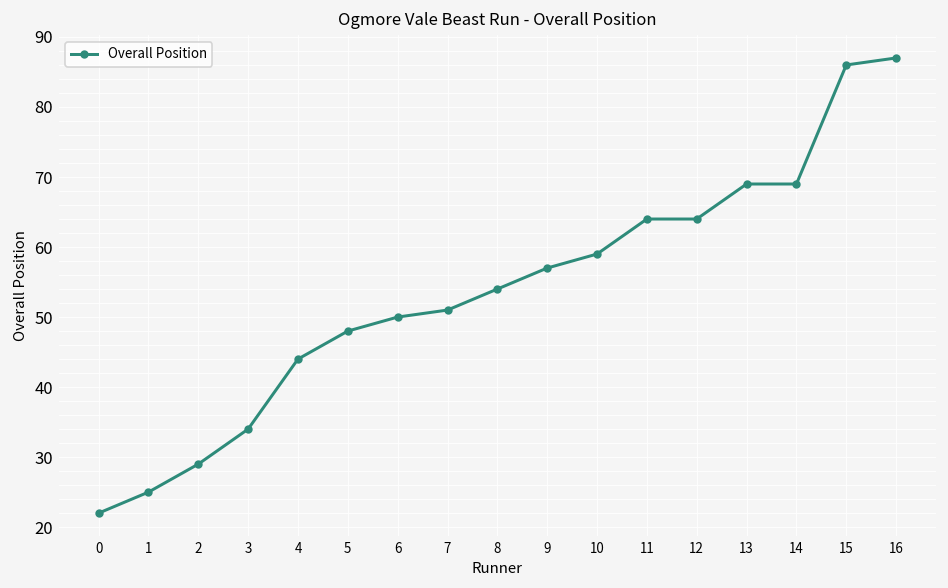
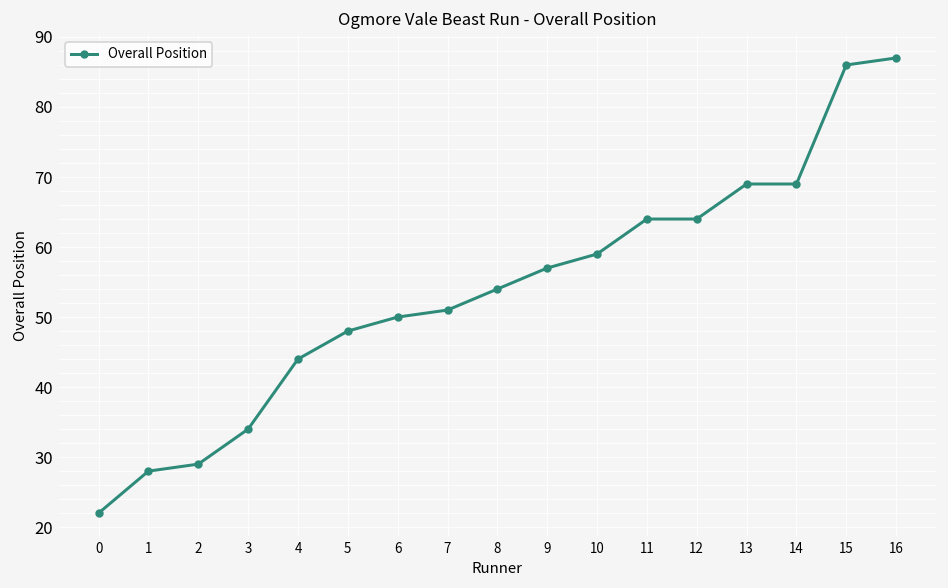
  {
    "0": 22,
-   "1": 25,
+   "1": 28,
    "2": 29,
    "3": 34,
    "4": 44,
    "5": 48,
    "6": 50,
    "7": 51,
    "8": 54,
    "9": 57,
    "10": 59,
    "11": 64,
    "12": 64,
    "13": 69,
    "14": 69,
    "15": 86,
    "16": 87
  }
